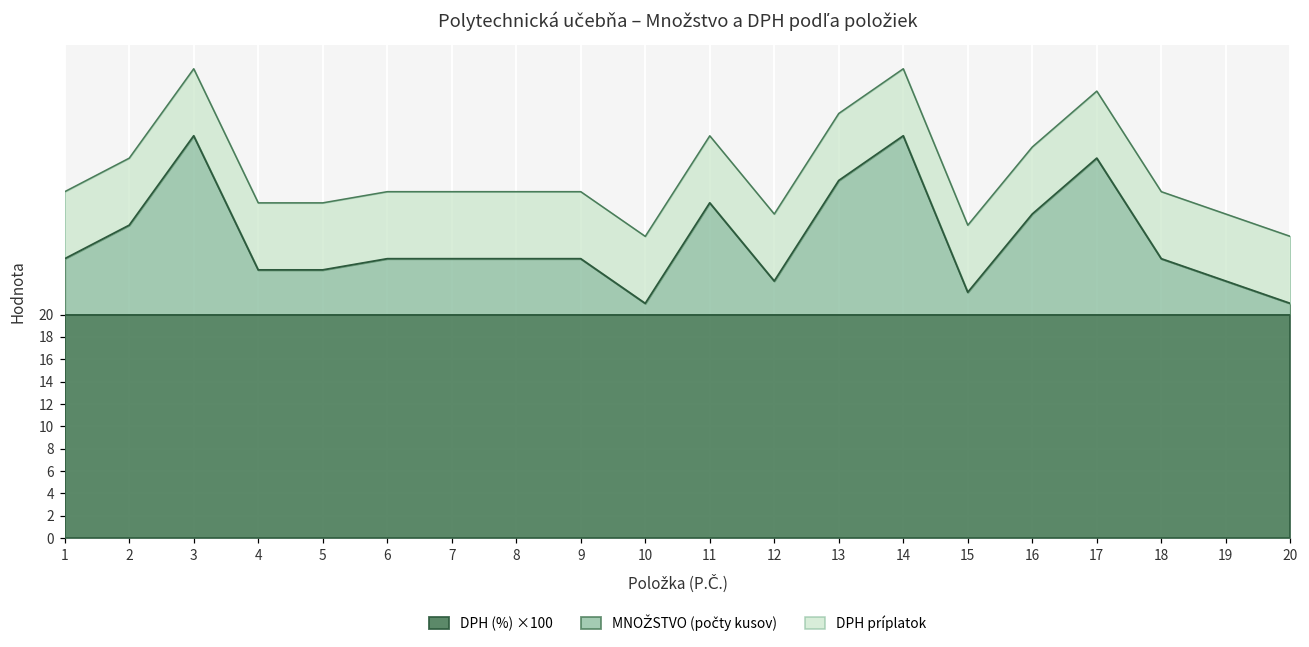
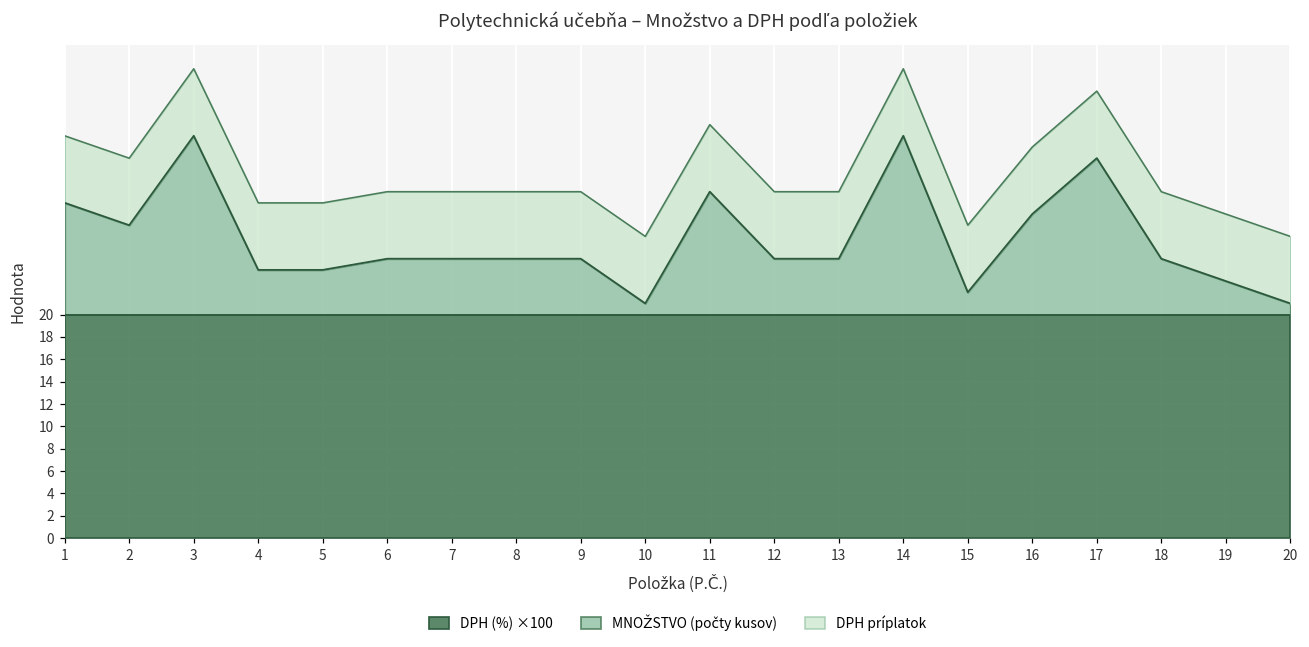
  {
    "DPH (%) ×100": {
      "1": 20.0,
      "2": 20.0,
      "3": 20.0,
      "4": 20.0,
      "5": 20.0,
      "6": 20.0,
      "7": 20.0,
      "8": 20.0,
      "9": 20.0,
      "10": 20.0,
      "11": 20.0,
      "12": 20.0,
      "13": 20.0,
      "14": 20.0,
      "15": 20.0,
      "16": 20.0,
      "17": 20.0,
      "18": 20.0,
      "19": 20.0,
      "20": 20.0
    },
    "MNOŽSTVO (počty kusov)": {
-     "1": 25.0,
+     "1": 30.0,
      "2": 28.0,
      "3": 36.0,
      "4": 24.0,
      "5": 24.0,
      "6": 25.0,
      "7": 25.0,
      "8": 25.0,
      "9": 25.0,
      "10": 21.0,
-     "11": 30.0,
-     "12": 23.0,
-     "13": 32.0,
+     "11": 31.0,
+     "12": 25.0,
+     "13": 25.0,
      "14": 36.0,
      "15": 22.0,
      "16": 29.0,
      "17": 34.0,
      "18": 25.0,
      "19": 23.0,
      "20": 21.0
    },
    "DPH príplatok": {
      "1": 6.0,
      "2": 34.0,
      "3": 42.0,
      "4": 30.0,
      "5": 30.0,
      "6": 31.0,
      "7": 31.0,
      "8": 31.0,
      "9": 31.0,
      "10": 27.0,
      "11": 6.0,
      "12": 6.0,
      "13": 6.0,
      "14": 42.0,
      "15": 28.0,
      "16": 35.0,
      "17": 40.0,
      "18": 31.0,
      "19": 29.0,
      "20": 27.0
    }
  }
